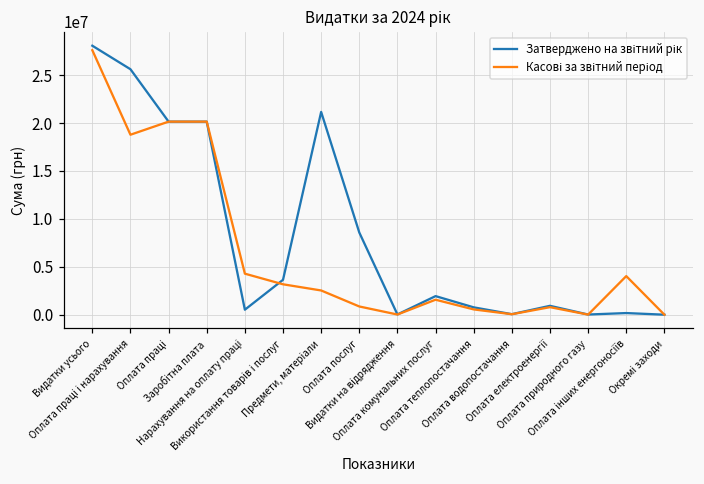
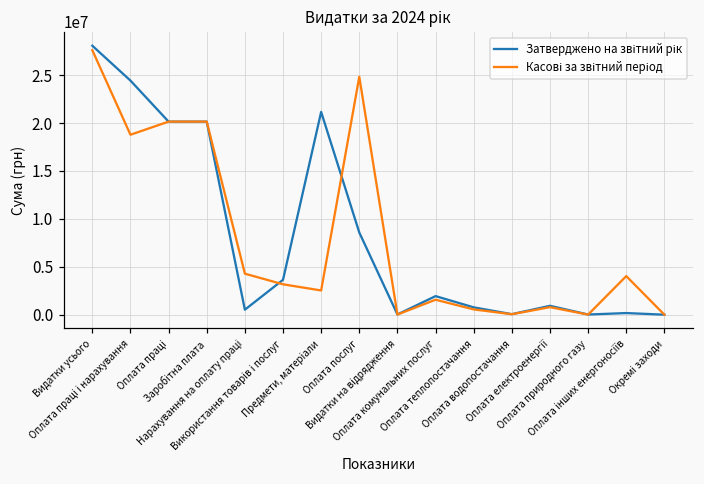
  {
    "Затверджено на звітний рік": {
      "Видатки усього": 28000000,
-     "Оплата праці і нарахування": 26000000,
+     "Оплата праці і нарахування": 24000000,
      "Нарахування на оплату праці": 1000000,
      "Використання товарів і послуг": 4000000,
      "Предмети, матеріали": 21000000,
      "Оплата послуг": 9000000,
      "Оплата комунальних послуг": 2000000,
      "Оплата інших енергоносіїв": 0
    },
    "Касові за звітний період": {
      "Видатки усього": 28000000,
      "Оплата праці і нарахування": 19000000,
      "Нарахування на оплату праці": 4000000,
      "Використання товарів і послуг": 3000000,
      "Предмети, матеріали": 3000000,
-     "Оплата послуг": 1000000,
+     "Оплата послуг": 25000000,
      "Оплата комунальних послуг": 2000000,
      "Оплата інших енергоносіїв": 4000000
    }
  }
